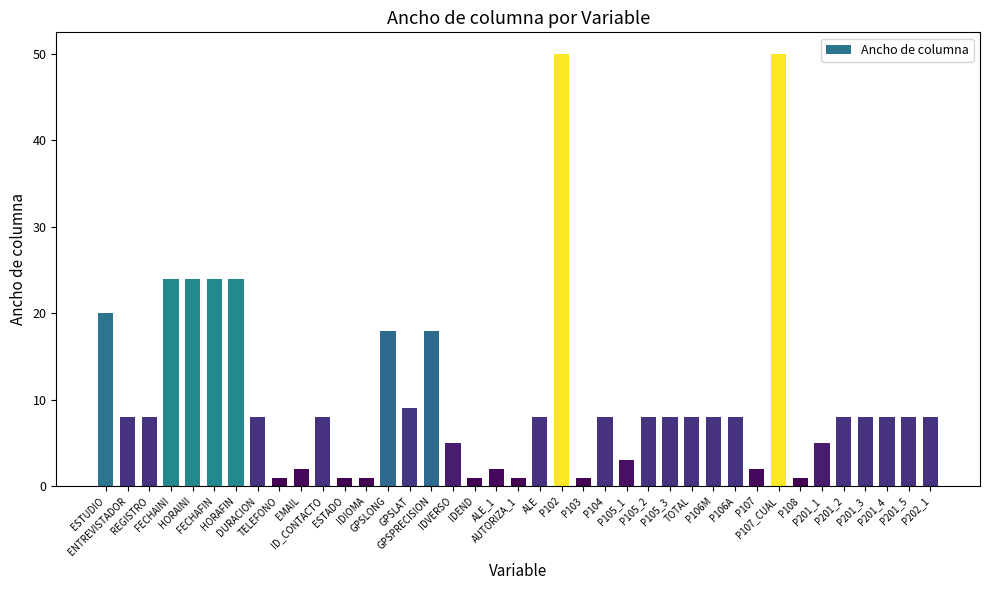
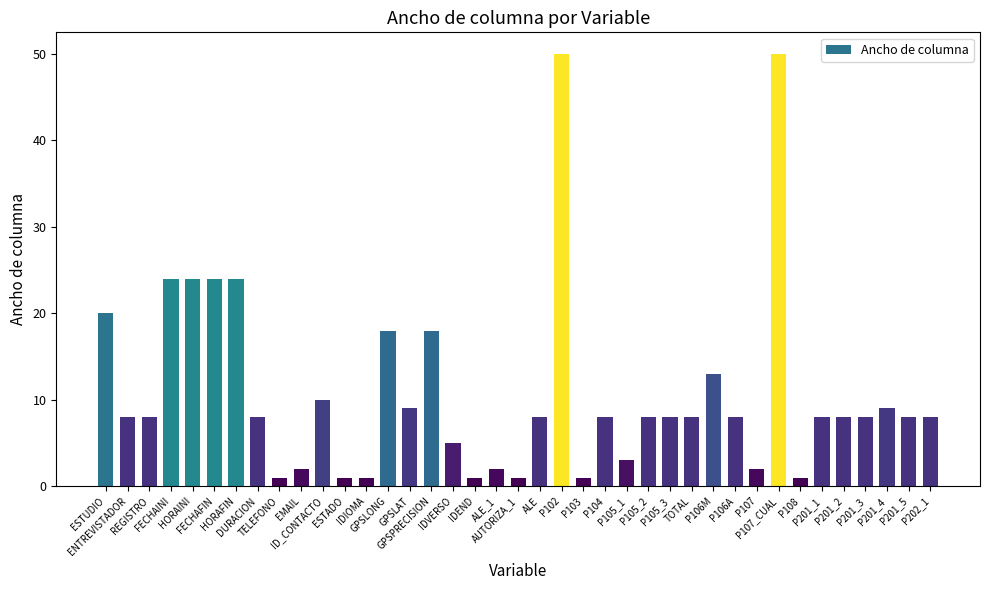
  {
    "ESTUDIO": 20,
    "ENTREVISTADOR": 8,
    "REGISTRO": 8,
    "FECHAINI": 24,
    "HORAINI": 24,
    "FECHAFIN": 24,
    "HORAFIN": 24,
    "DURACION": 8,
    "TELEFONO": 1,
    "EMAIL": 2,
-   "ID_CONTACTO": 8,
+   "ID_CONTACTO": 10,
    "ESTADO": 1,
    "IDIOMA": 1,
    "GPSLONG": 18,
    "GPSLAT": 9,
    "GPSPRECISION": 18,
    "IDVERSO": 5,
    "IDEND": 1,
    "ALE_1": 2,
    "AUTORIZA_1": 1,
    "ALE": 8,
    "P102": 50,
    "P103": 1,
    "P104": 8,
    "P105_1": 3,
    "P105_2": 8,
    "P105_3": 8,
    "TOTAL": 8,
-   "P106M": 8,
+   "P106M": 13,
    "P106A": 8,
    "P107": 2,
    "P107_CUAL": 50,
    "P108": 1,
-   "P201_1": 5,
+   "P201_1": 8,
    "P201_2": 8,
    "P201_3": 8,
-   "P201_4": 8,
+   "P201_4": 9,
    "P201_5": 8,
    "P202_1": 8
  }
